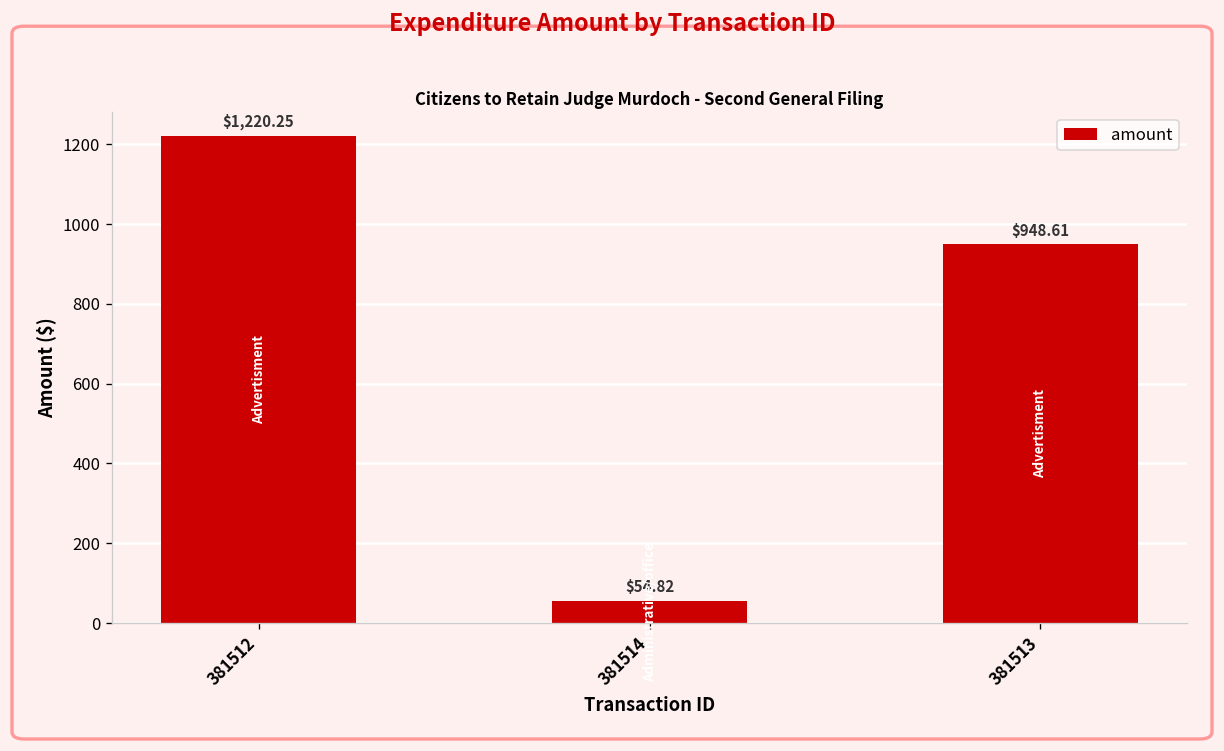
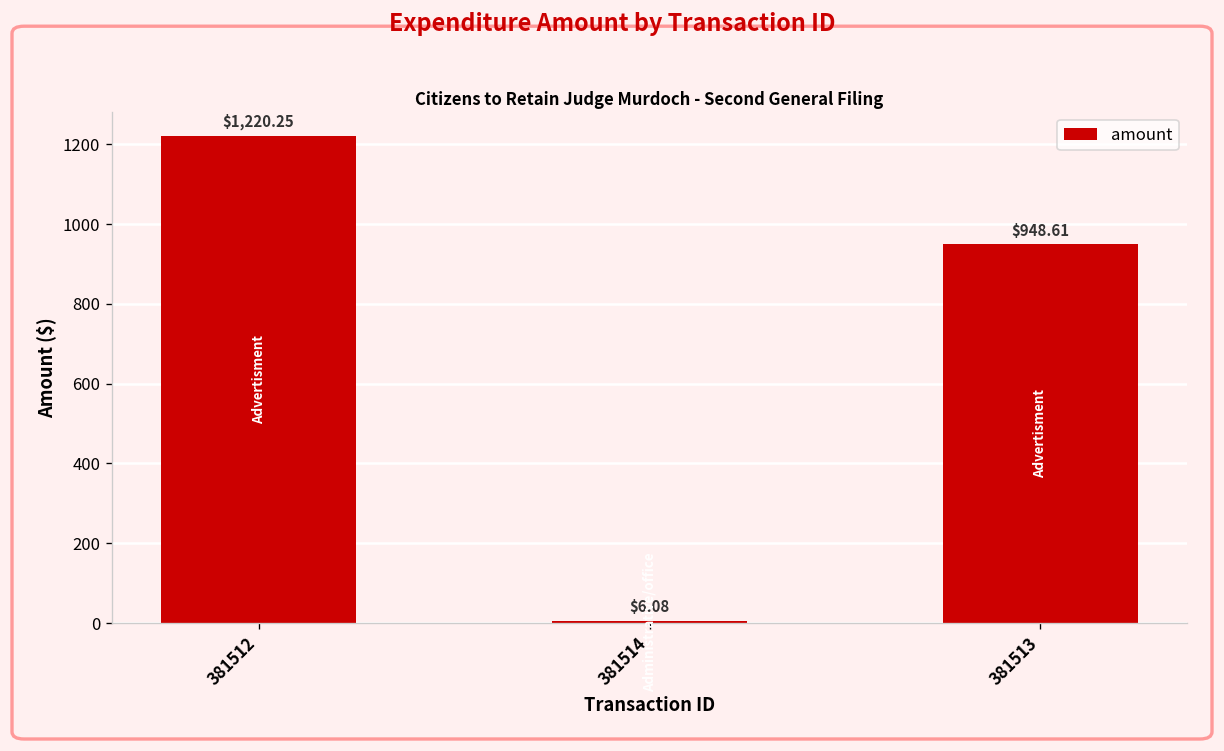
  {
    "381512": "$1,220.25",
-   "381514": "$54.82",
+   "381514": "$6.08",
    "381513": "$948.61"
  }
